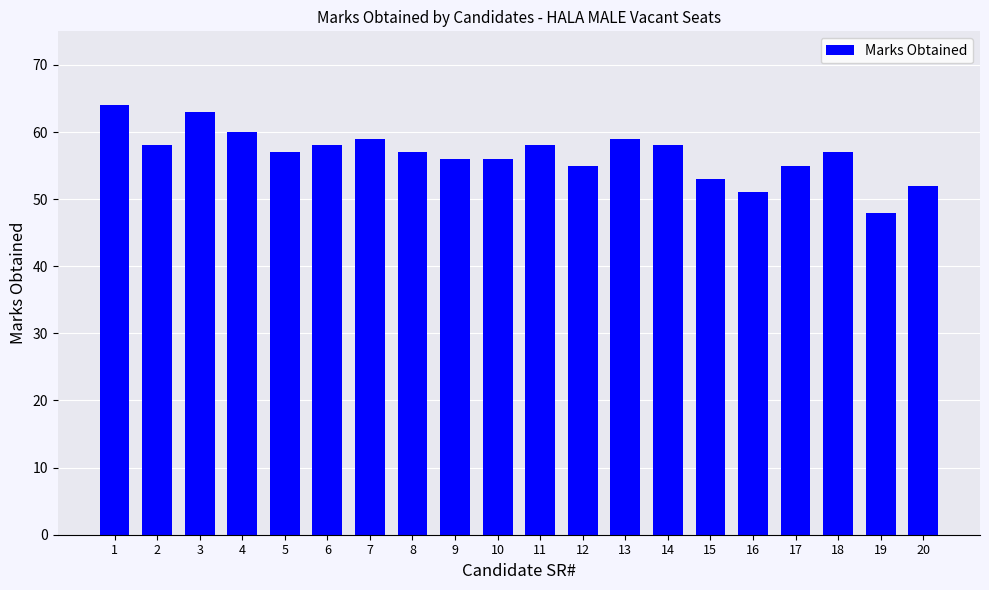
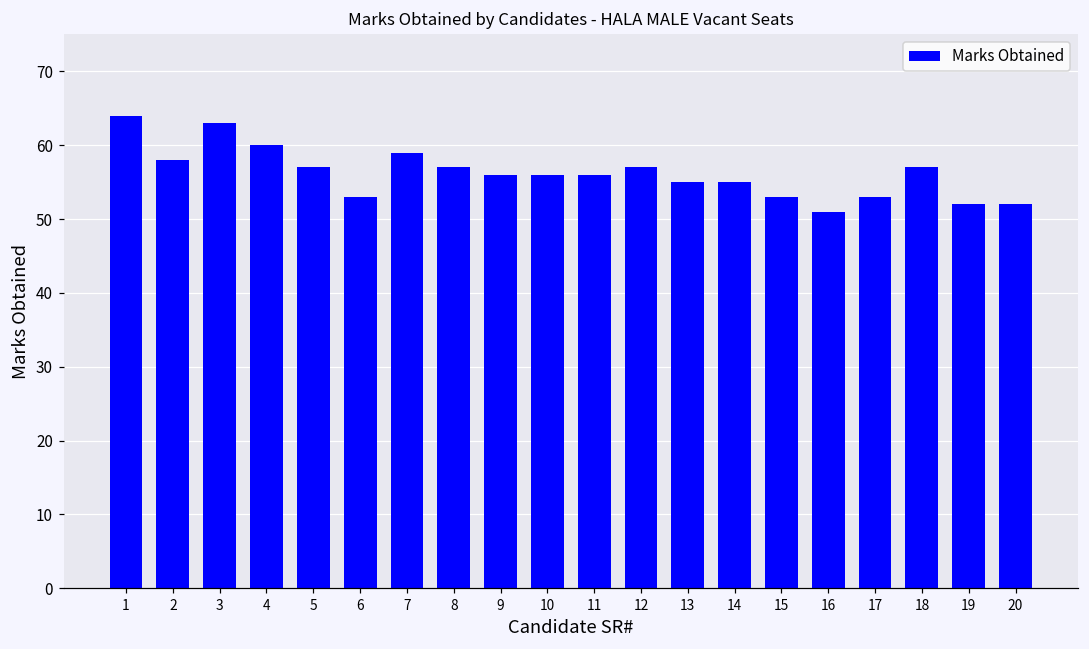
  {
    "1": 64,
    "2": 58,
    "3": 63,
    "4": 60,
    "5": 57,
-   "6": 58,
+   "6": 53,
    "7": 59,
    "8": 57,
    "9": 56,
    "10": 56,
-   "11": 58,
-   "12": 55,
-   "13": 59,
-   "14": 58,
+   "11": 56,
+   "12": 57,
+   "13": 55,
+   "14": 55,
    "15": 53,
    "16": 51,
-   "17": 55,
+   "17": 53,
    "18": 57,
-   "19": 48,
+   "19": 52,
    "20": 52
  }
